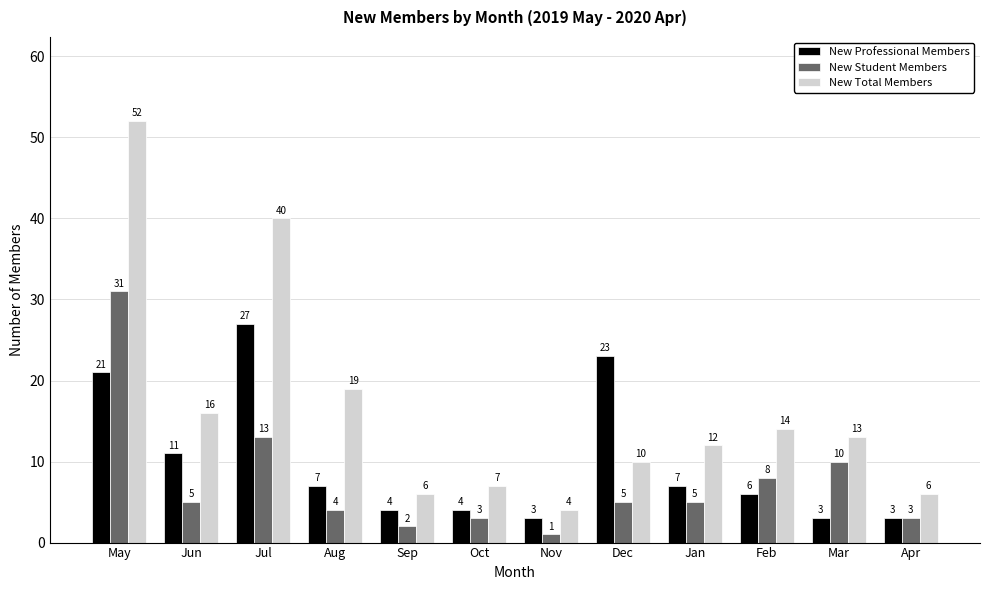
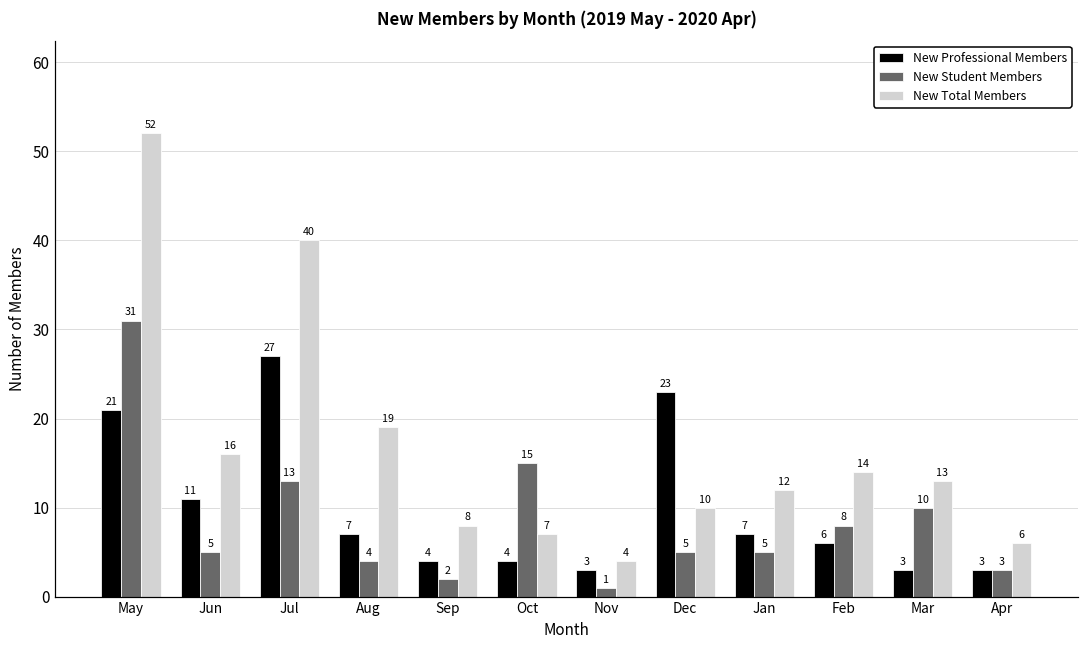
  {
    "New Professional Members": {
      "May": 21,
      "Jun": 11,
      "Jul": 27,
      "Aug": 7,
      "Sep": 4,
      "Oct": 4,
      "Nov": 3,
      "Dec": 23,
      "Jan": 7,
      "Feb": 6,
      "Mar": 3,
      "Apr": 3
    },
    "New Student Members": {
      "May": 31,
      "Jun": 5,
      "Jul": 13,
      "Aug": 4,
      "Sep": 2,
-     "Oct": 3,
+     "Oct": 15,
      "Nov": 1,
      "Dec": 5,
      "Jan": 5,
      "Feb": 8,
      "Mar": 10,
      "Apr": 3
    },
    "New Total Members": {
      "May": 52,
      "Jun": 16,
      "Jul": 40,
      "Aug": 19,
-     "Sep": 6,
+     "Sep": 8,
      "Oct": 7,
      "Nov": 4,
      "Dec": 10,
      "Jan": 12,
      "Feb": 14,
      "Mar": 13,
      "Apr": 6
    }
  }
